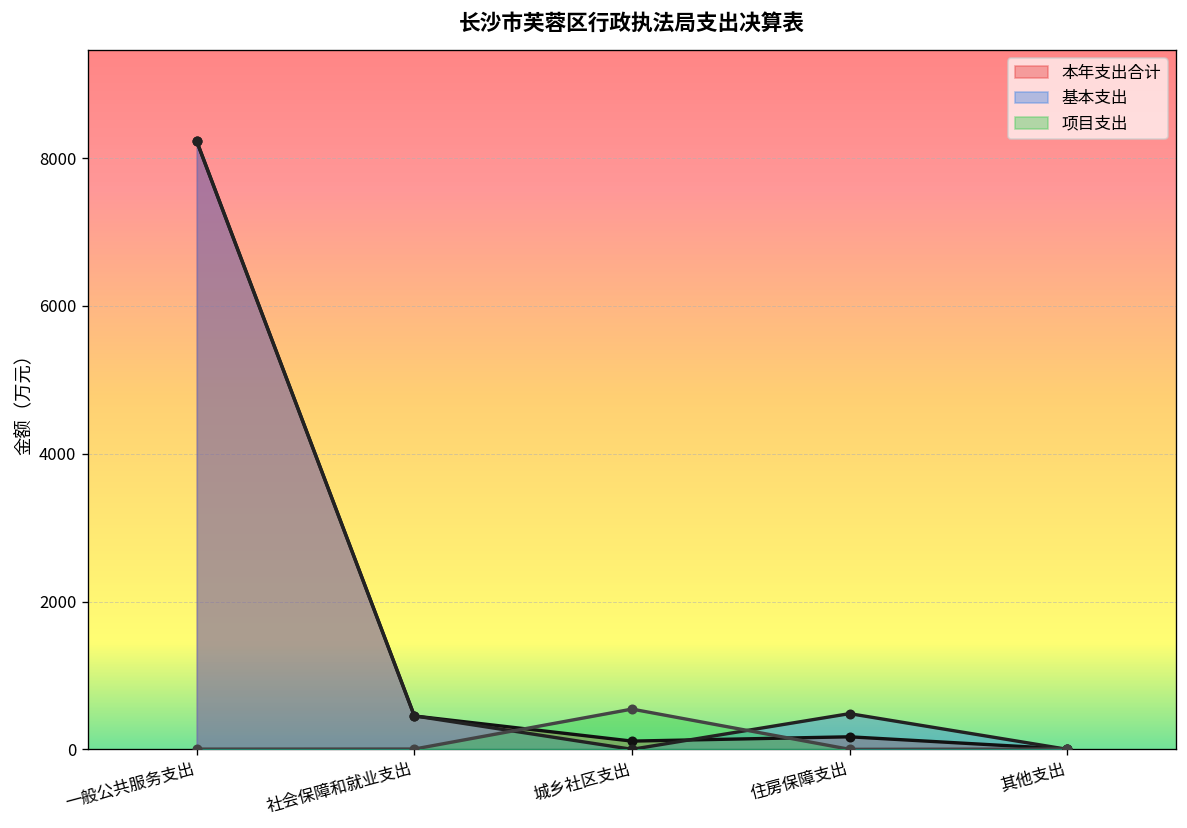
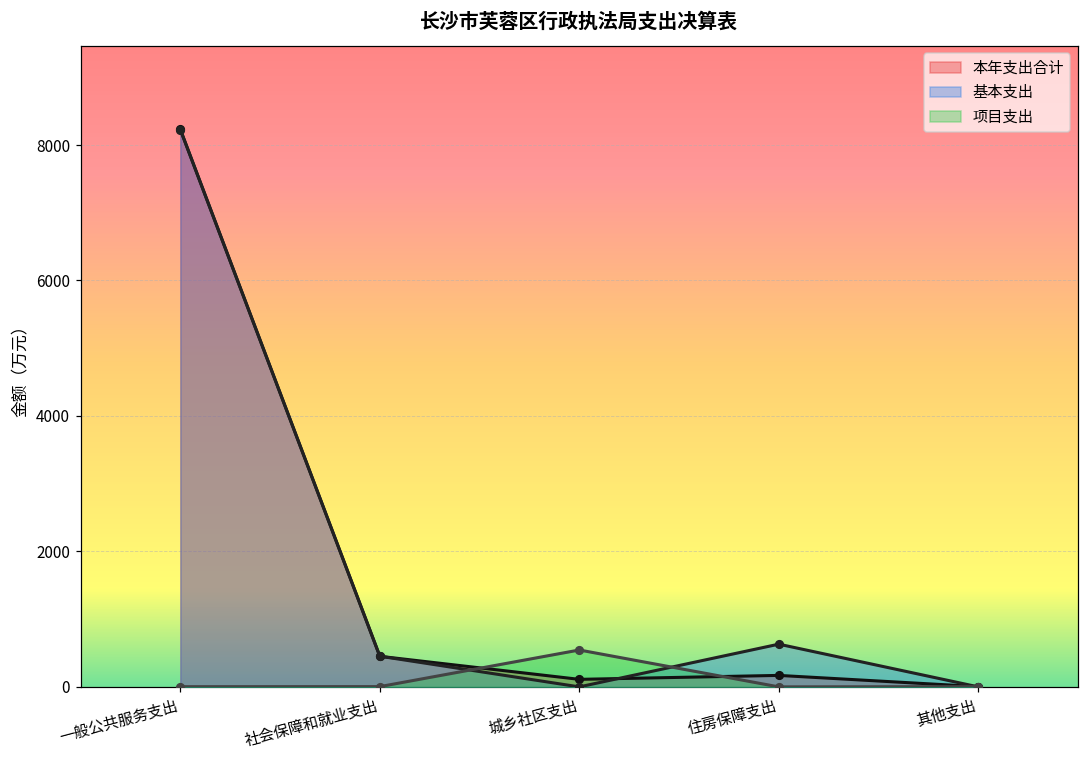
  {
    "本年支出合计": {
      "城乡社区支出": 100,
      "住房保障支出": 200
    },
    "基本支出": {
      "城乡社区支出": 0,
-     "住房保障支出": 500
+     "住房保障支出": 600
    },
    "项目支出": {
      "一般公共服务支出": 0,
      "社会保障和就业支出": 0,
      "城乡社区支出": 500,
      "住房保障支出": 0
    }
  }
